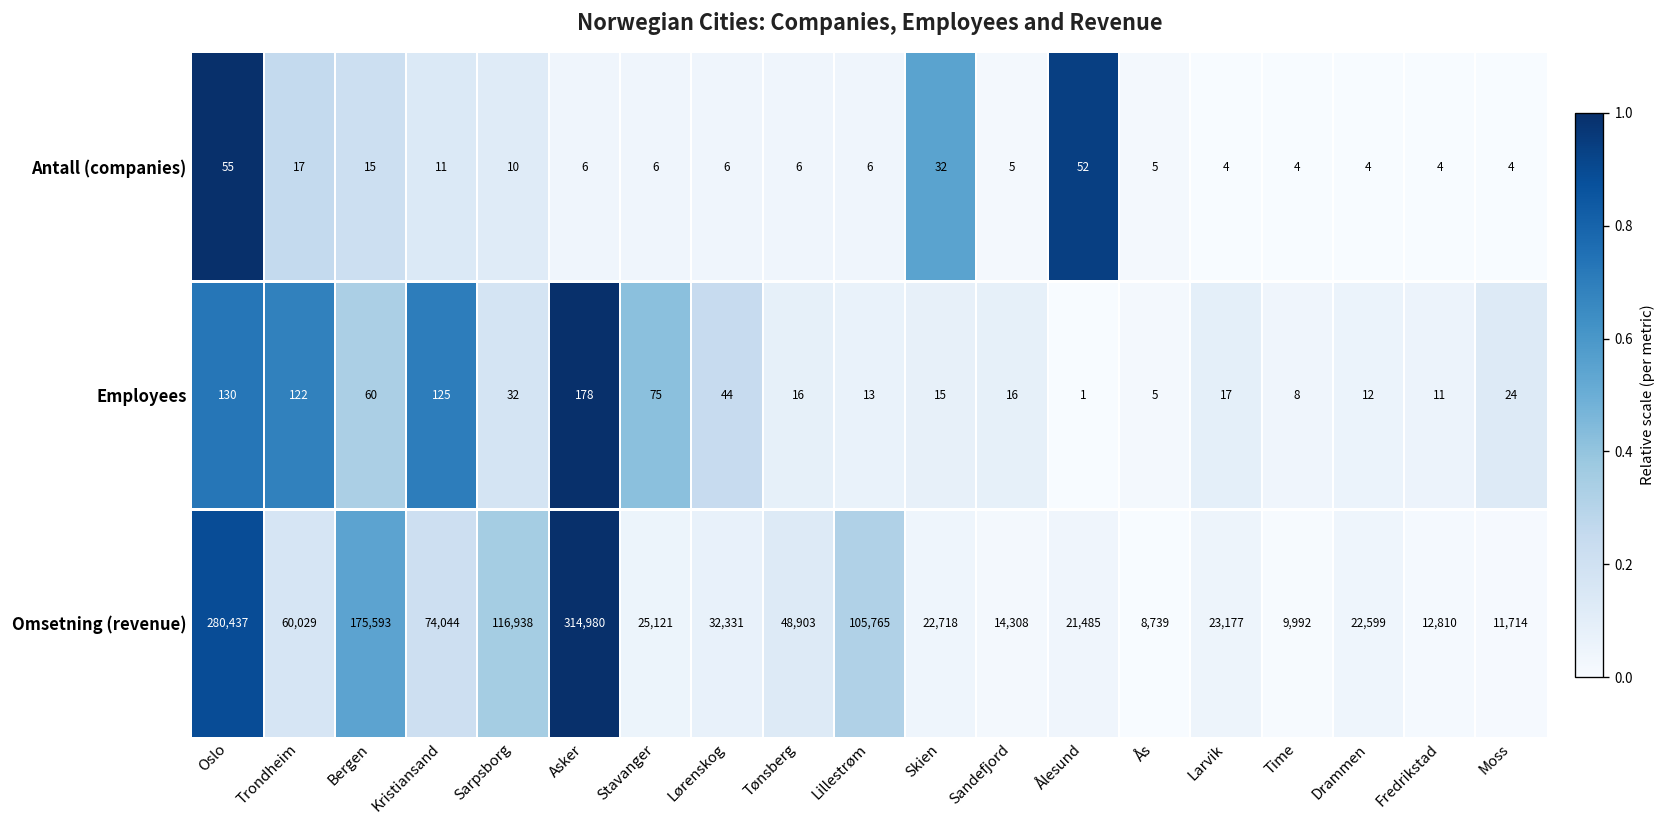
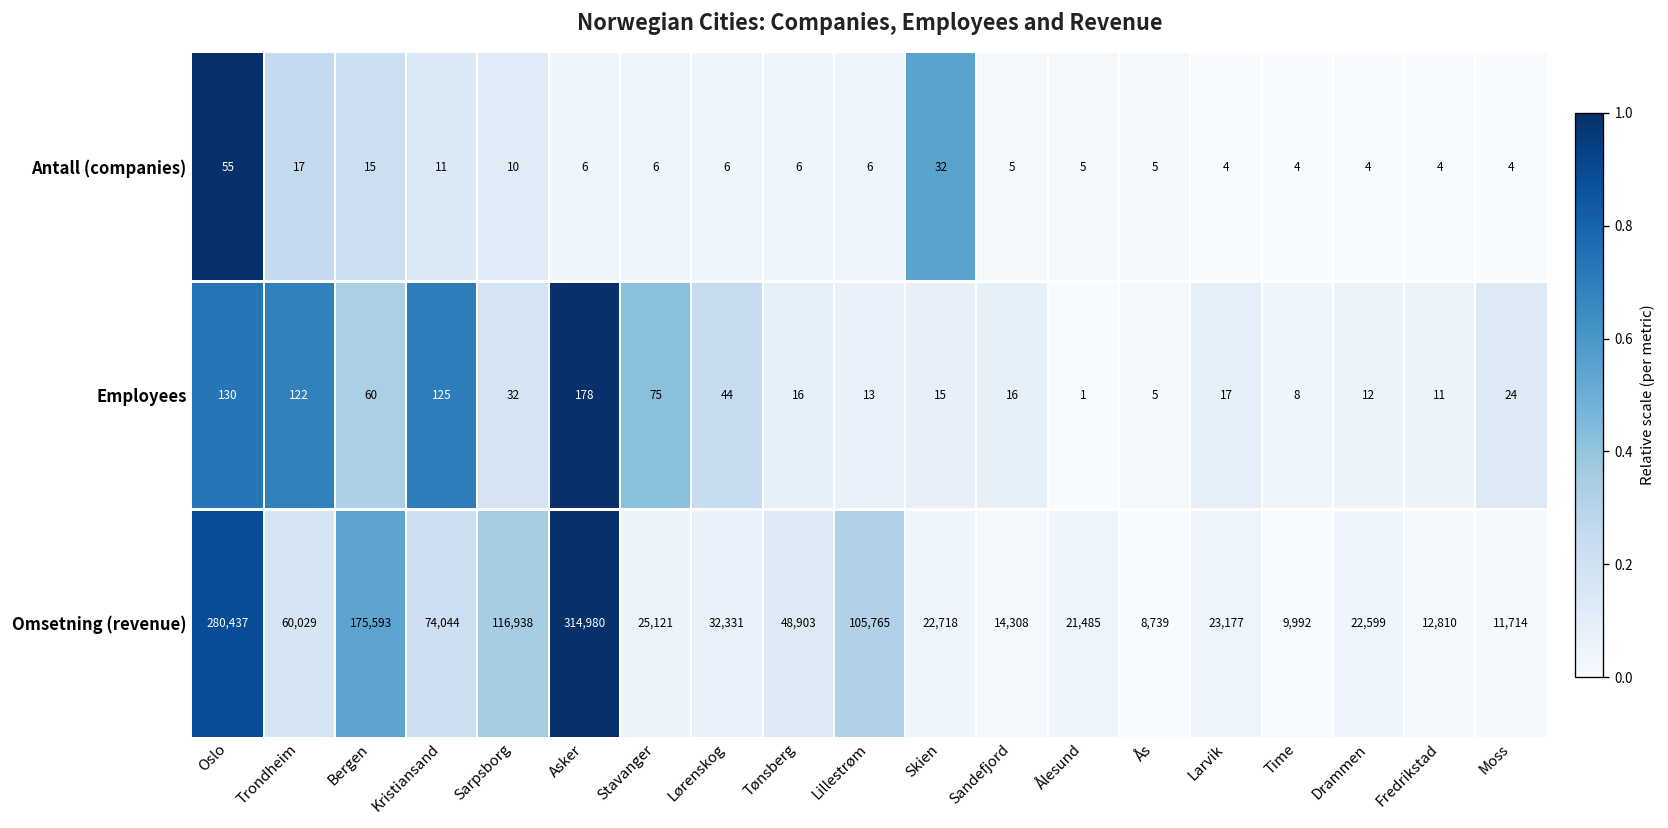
  {
    "Antall (companies)": {
      "Oslo": "55",
      "Trondheim": "17",
      "Bergen": "15",
      "Kristiansand": "11",
      "Sarpsborg": "10",
      "Asker": "6",
      "Stavanger": "6",
      "Lørenskog": "6",
      "Tønsberg": "6",
      "Lillestrøm": "6",
      "Skien": "32",
      "Sandefjord": "5",
-     "Ålesund": "52",
+     "Ålesund": "5",
      "Ås": "5",
      "Larvik": "4",
      "Time": "4",
      "Drammen": "4",
      "Fredrikstad": "4",
      "Moss": "4"
    },
    "Employees": {
      "Oslo": "130",
      "Trondheim": "122",
      "Bergen": "60",
      "Kristiansand": "125",
      "Sarpsborg": "32",
      "Asker": "178",
      "Stavanger": "75",
      "Lørenskog": "44",
      "Tønsberg": "16",
      "Lillestrøm": "13",
      "Skien": "15",
      "Sandefjord": "16",
      "Ålesund": "1",
      "Ås": "5",
      "Larvik": "17",
      "Time": "8",
      "Drammen": "12",
      "Fredrikstad": "11",
      "Moss": "24"
    },
    "Omsetning (revenue)": {
      "Oslo": "280,437",
      "Trondheim": "60,029",
      "Bergen": "175,593",
      "Kristiansand": "74,044",
      "Sarpsborg": "116,938",
      "Asker": "314,980",
      "Stavanger": "25,121",
      "Lørenskog": "32,331",
      "Tønsberg": "48,903",
      "Lillestrøm": "105,765",
      "Skien": "22,718",
      "Sandefjord": "14,308",
      "Ålesund": "21,485",
      "Ås": "8,739",
      "Larvik": "23,177",
      "Time": "9,992",
      "Drammen": "22,599",
      "Fredrikstad": "12,810",
      "Moss": "11,714"
    }
  }
